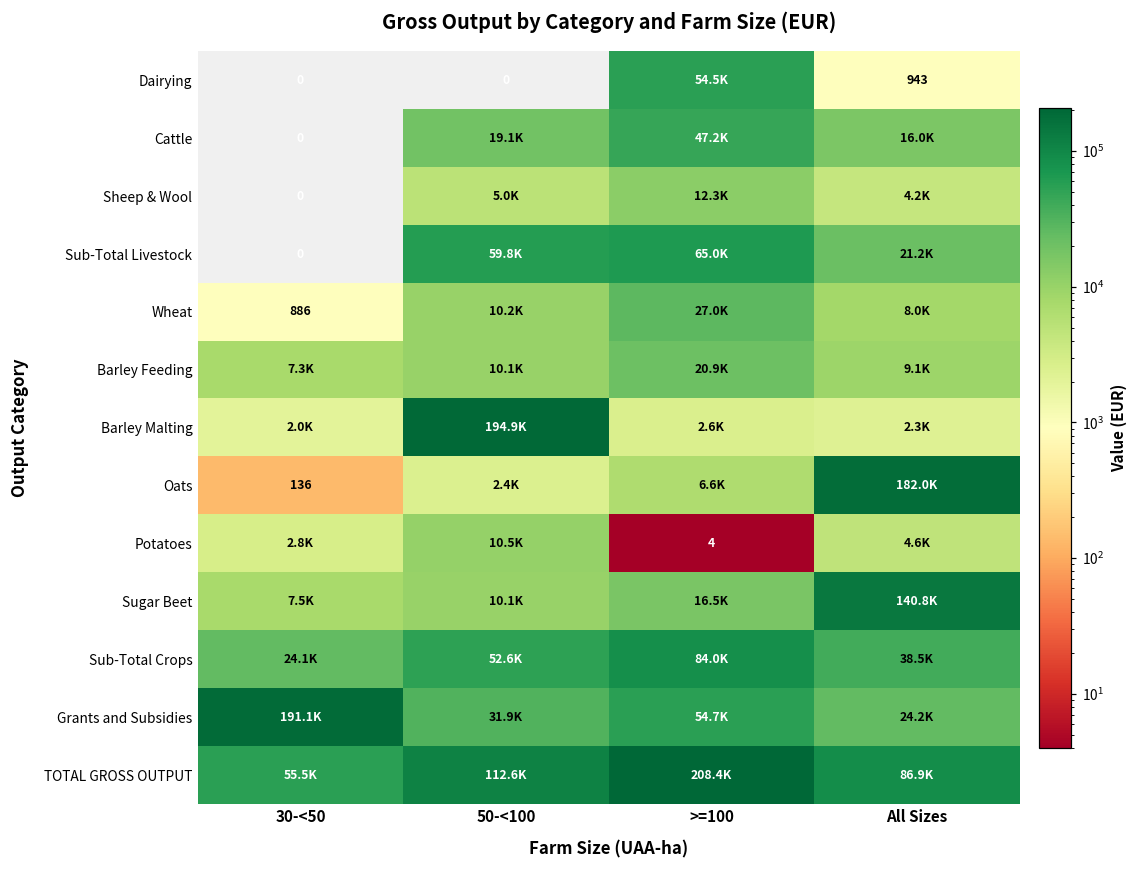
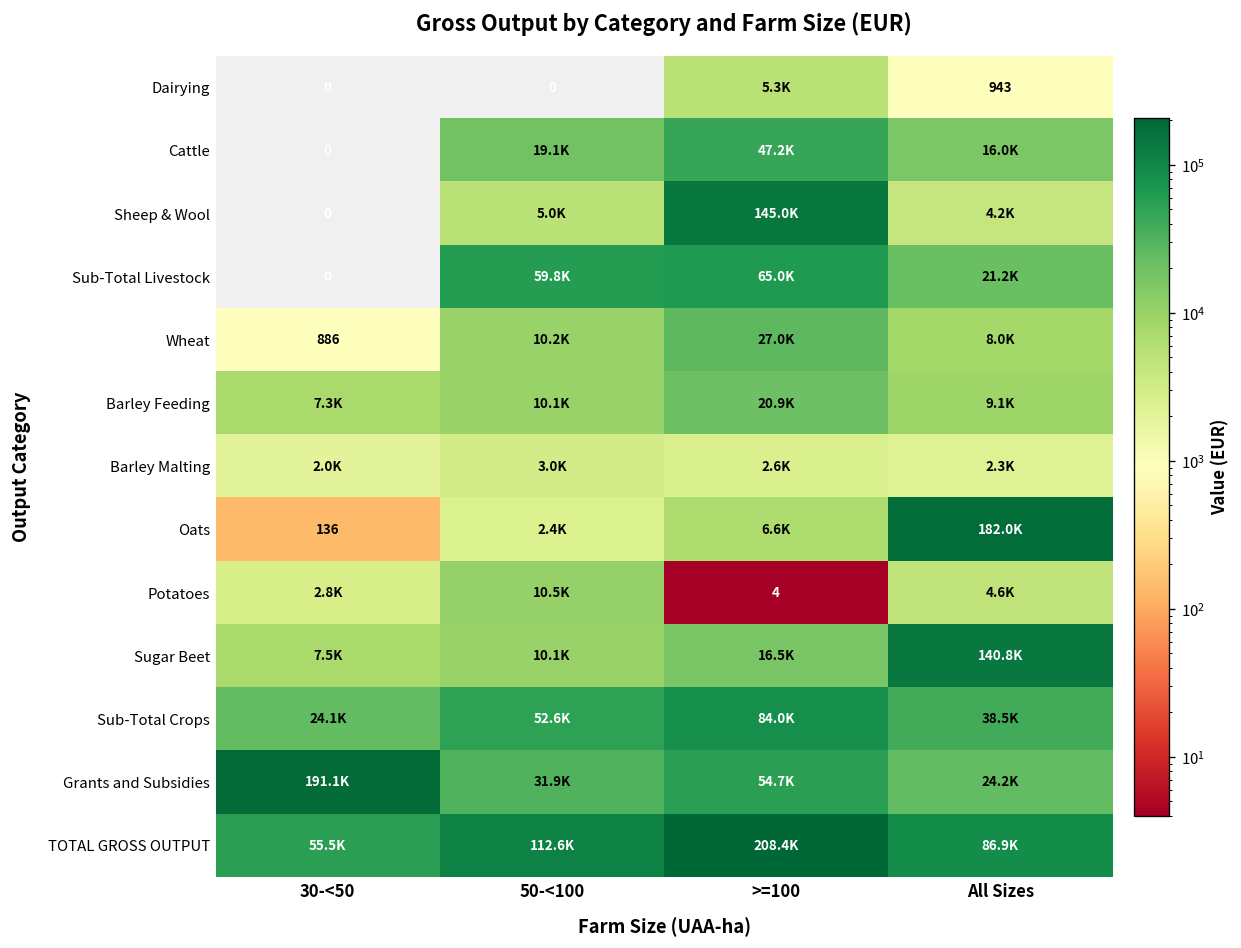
  {
    "Dairying": {
-     ">=100": "54.5K",
+     ">=100": "5.3K",
      "All Sizes": "943"
    },
    "Cattle": {
      "50-<100": "19.1K",
      ">=100": "47.2K",
      "All Sizes": "16.0K"
    },
    "Sheep & Wool": {
      "50-<100": "5.0K",
-     ">=100": "12.3K",
+     ">=100": "145.0K",
      "All Sizes": "4.2K"
    },
    "Sub-Total Livestock": {
      "50-<100": "59.8K",
      ">=100": "65.0K",
      "All Sizes": "21.2K"
    },
    "Wheat": {
      "30-<50": "886",
      "50-<100": "10.2K",
      ">=100": "27.0K",
      "All Sizes": "8.0K"
    },
    "Barley Feeding": {
      "30-<50": "7.3K",
      "50-<100": "10.1K",
      ">=100": "20.9K",
      "All Sizes": "9.1K"
    },
    "Barley Malting": {
      "30-<50": "2.0K",
-     "50-<100": "194.9K",
+     "50-<100": "3.0K",
      ">=100": "2.6K",
      "All Sizes": "2.3K"
    },
    "Oats": {
      "30-<50": "136",
      "50-<100": "2.4K",
      ">=100": "6.6K",
      "All Sizes": "182.0K"
    },
    "Potatoes": {
      "30-<50": "2.8K",
      "50-<100": "10.5K",
      ">=100": "4",
      "All Sizes": "4.6K"
    },
    "Sugar Beet": {
      "30-<50": "7.5K",
      "50-<100": "10.1K",
      ">=100": "16.5K",
      "All Sizes": "140.8K"
    },
    "Sub-Total Crops": {
      "30-<50": "24.1K",
      "50-<100": "52.6K",
      ">=100": "84.0K",
      "All Sizes": "38.5K"
    },
    "Grants and Subsidies": {
      "30-<50": "191.1K",
      "50-<100": "31.9K",
      ">=100": "54.7K",
      "All Sizes": "24.2K"
    },
    "TOTAL GROSS OUTPUT": {
      "30-<50": "55.5K",
      "50-<100": "112.6K",
      ">=100": "208.4K",
      "All Sizes": "86.9K"
    }
  }
